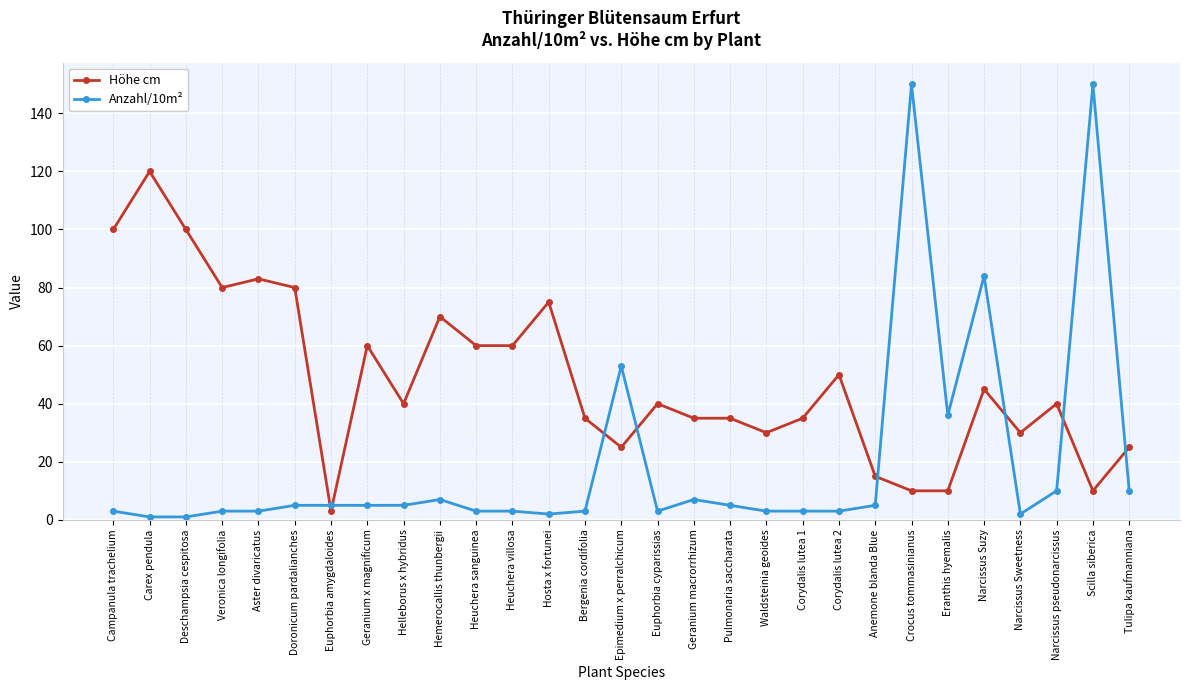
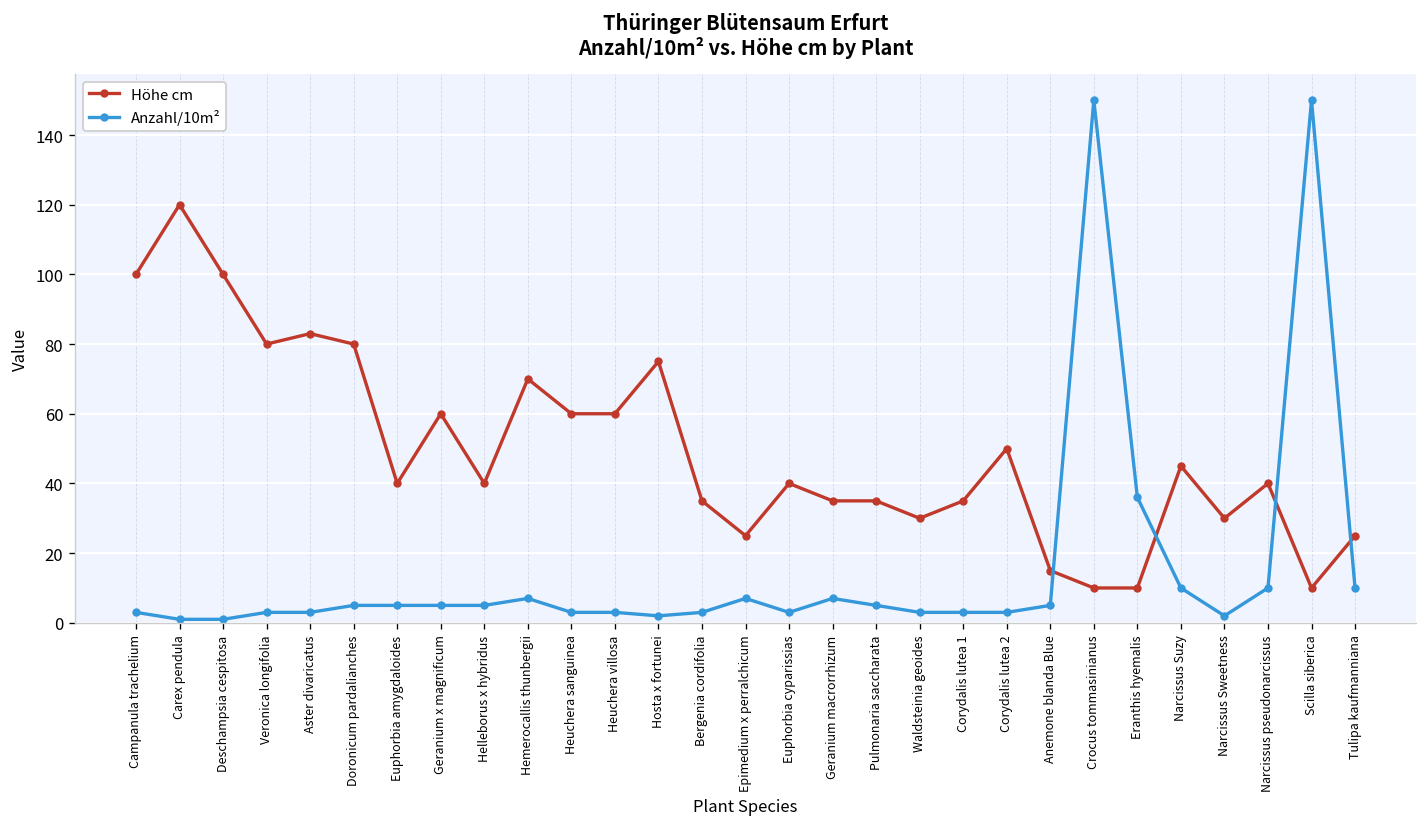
  {
    "Höhe cm": {
      "Campanula trachelium": 100,
      "Carex pendula": 120,
      "Deschampsia cespitosa": 100,
      "Veronica longifolia": 80,
      "Aster divaricatus": 83,
      "Doronicum pardalianches": 80,
-     "Euphorbia amygdaloides": 3,
+     "Euphorbia amygdaloides": 40,
      "Geranium x magnificum": 60,
      "Helleborus x hybridus": 40,
      "Hemerocallis thunbergii": 70,
      "Heuchera sanguinea": 60,
      "Heuchera villosa": 60,
      "Hosta x fortunei": 75,
      "Bergenia cordifolia": 35,
      "Epimedium x perralchicum": 25,
      "Euphorbia cyparissias": 40,
      "Geranium macrorrhizum": 35,
      "Pulmonaria saccharata": 35,
      "Waldsteinia geoides": 30,
      "Corydalis lutea 1": 35,
      "Corydalis lutea 2": 50,
      "Anemone blanda Blue": 15,
      "Crocus tommasinianus": 10,
      "Eranthis hyemalis": 10,
      "Narcissus Suzy": 45,
      "Narcissus Sweetness": 30,
      "Narcissus pseudonarcissus": 40,
      "Scilla siberica": 10,
      "Tulipa kaufmanniana": 25
    },
    "Anzahl/10m²": {
      "Campanula trachelium": 3,
      "Carex pendula": 1,
      "Deschampsia cespitosa": 1,
      "Veronica longifolia": 3,
      "Aster divaricatus": 3,
      "Doronicum pardalianches": 5,
      "Euphorbia amygdaloides": 5,
      "Geranium x magnificum": 5,
      "Helleborus x hybridus": 5,
      "Hemerocallis thunbergii": 7,
      "Heuchera sanguinea": 3,
      "Heuchera villosa": 3,
      "Hosta x fortunei": 2,
      "Bergenia cordifolia": 3,
-     "Epimedium x perralchicum": 53,
+     "Epimedium x perralchicum": 7,
      "Euphorbia cyparissias": 3,
      "Geranium macrorrhizum": 7,
      "Pulmonaria saccharata": 5,
      "Waldsteinia geoides": 3,
      "Corydalis lutea 1": 3,
      "Corydalis lutea 2": 3,
      "Anemone blanda Blue": 5,
      "Crocus tommasinianus": 150,
      "Eranthis hyemalis": 36,
-     "Narcissus Suzy": 84,
+     "Narcissus Suzy": 10,
      "Narcissus Sweetness": 2,
      "Narcissus pseudonarcissus": 10,
      "Scilla siberica": 150,
      "Tulipa kaufmanniana": 10
    }
  }
